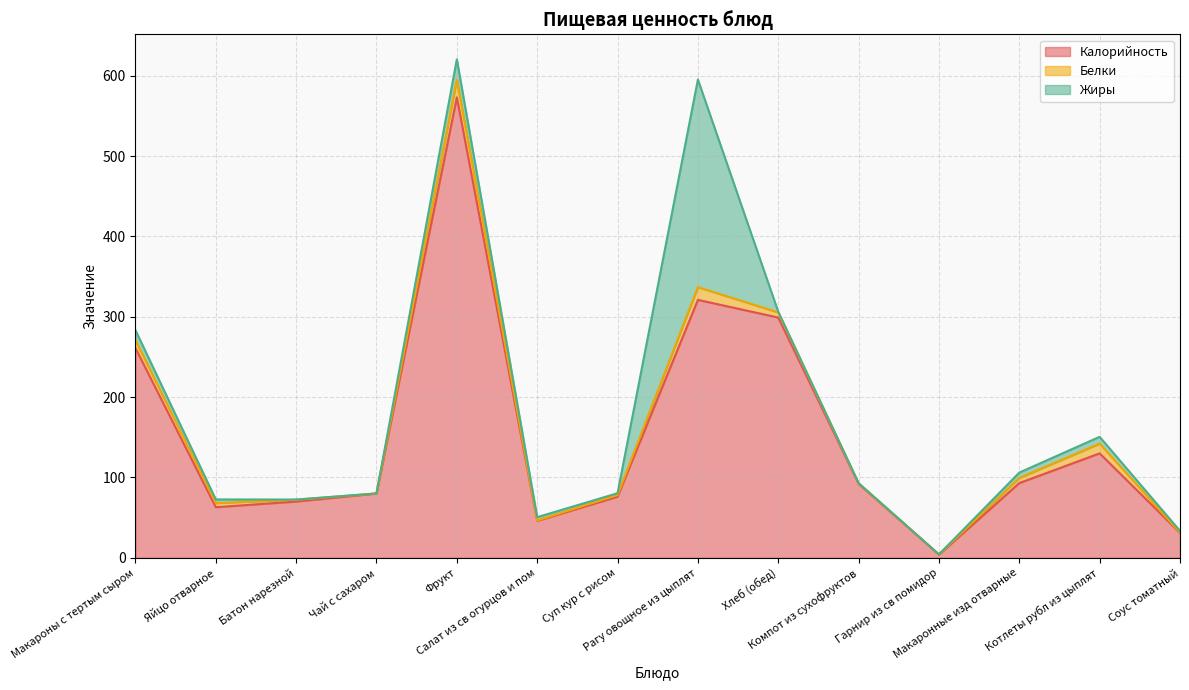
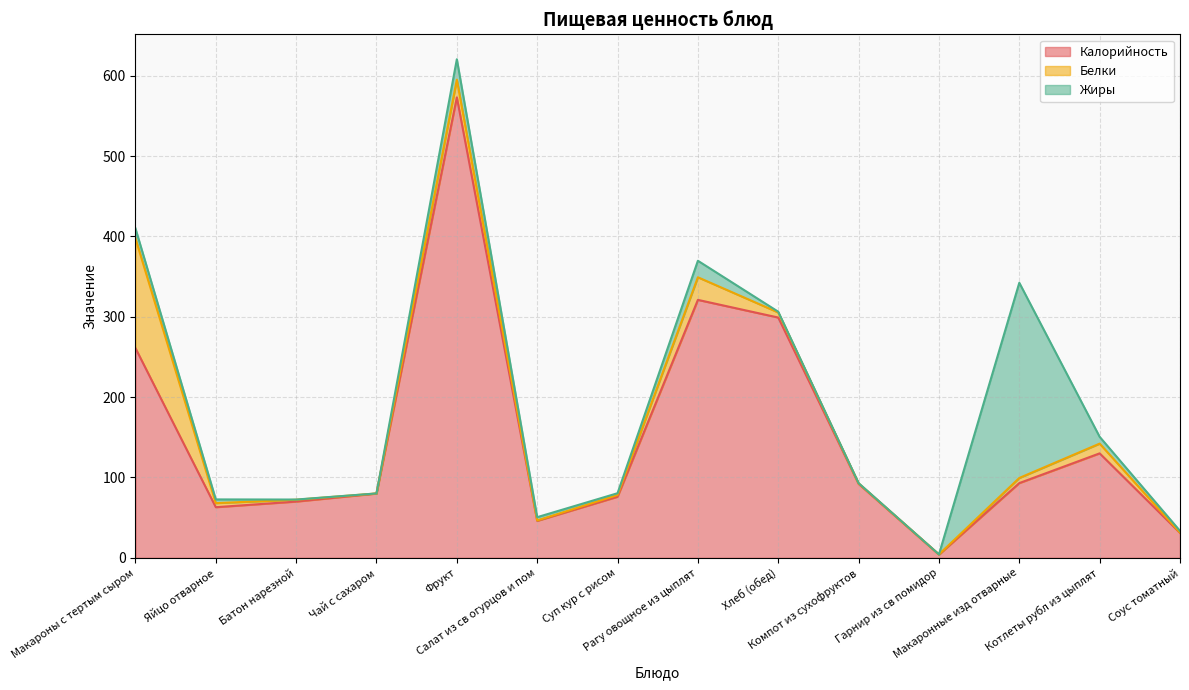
  {
    "Калорийность": {
      "Макароны с тертым сыром": 260,
      "Яйцо отварное": 60,
      "Фрукт": 570,
      "Рагу овощное из цыплят": 320,
      "Хлеб (обед)": 300,
      "Макаронные изд отварные": 90,
      "Котлеты рубл из цыплят": 130
    },
    "Белки": {
-     "Макароны с тертым сыром": 10,
+     "Макароны с тертым сыром": 140,
      "Яйцо отварное": 10,
      "Фрукт": 20,
-     "Рагу овощное из цыплят": 20,
+     "Рагу овощное из цыплят": 30,
      "Макаронные изд отварные": 10,
      "Котлеты рубл из цыплят": 10
    },
    "Жиры": {
      "Макароны с тертым сыром": 10,
      "Яйцо отварное": 0,
      "Фрукт": 30,
      "Салат из св огурцов и пом": 0,
-     "Рагу овощное из цыплят": 260,
-     "Макаронные изд отварные": 10,
+     "Рагу овощное из цыплят": 20,
+     "Макаронные изд отварные": 240,
      "Котлеты рубл из цыплят": 10
    }
  }
